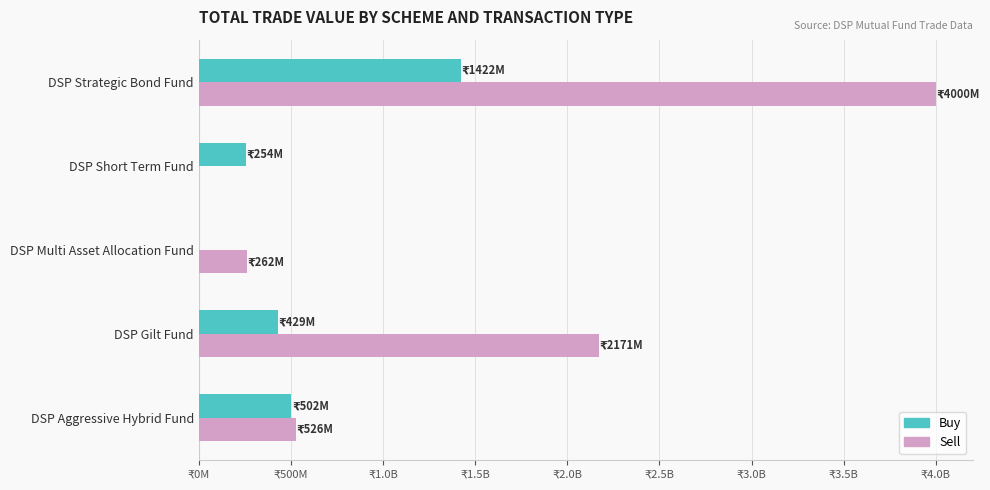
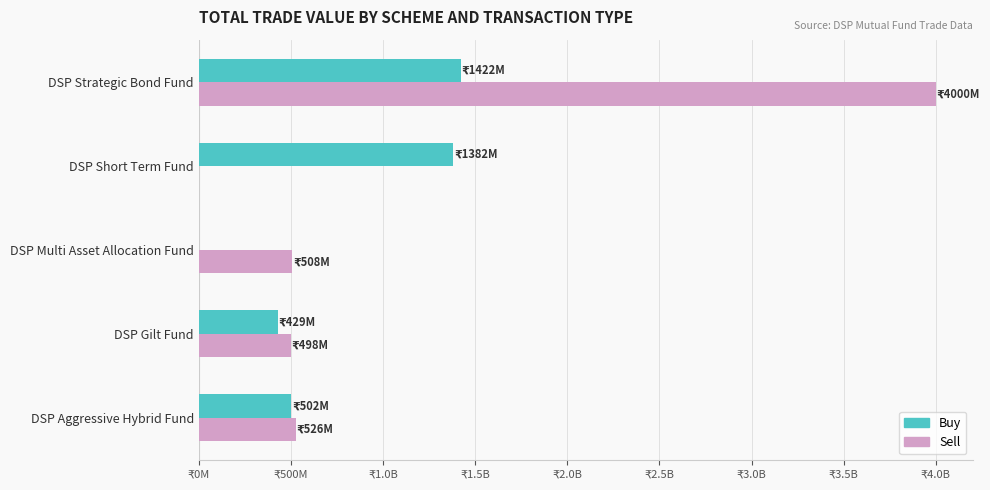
  {
    "Buy": {
      "DSP Strategic Bond Fund": "1422M",
-     "DSP Short Term Fund": "254M",
+     "DSP Short Term Fund": "1382M",
      "DSP Gilt Fund": "429M",
      "DSP Aggressive Hybrid Fund": "502M"
    },
    "Sell": {
      "DSP Strategic Bond Fund": "4000M",
-     "DSP Multi Asset Allocation Fund": "262M",
-     "DSP Gilt Fund": "2171M",
+     "DSP Multi Asset Allocation Fund": "508M",
+     "DSP Gilt Fund": "498M",
      "DSP Aggressive Hybrid Fund": "526M"
    }
  }
